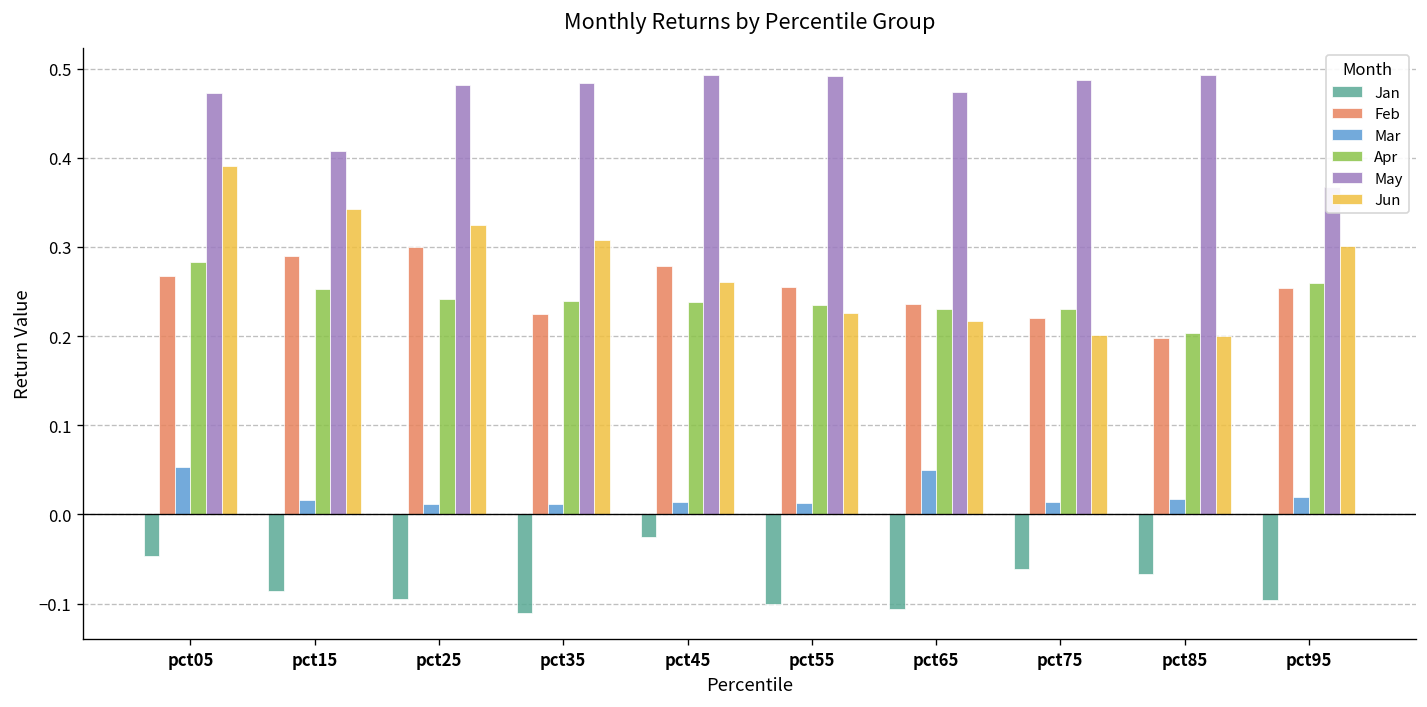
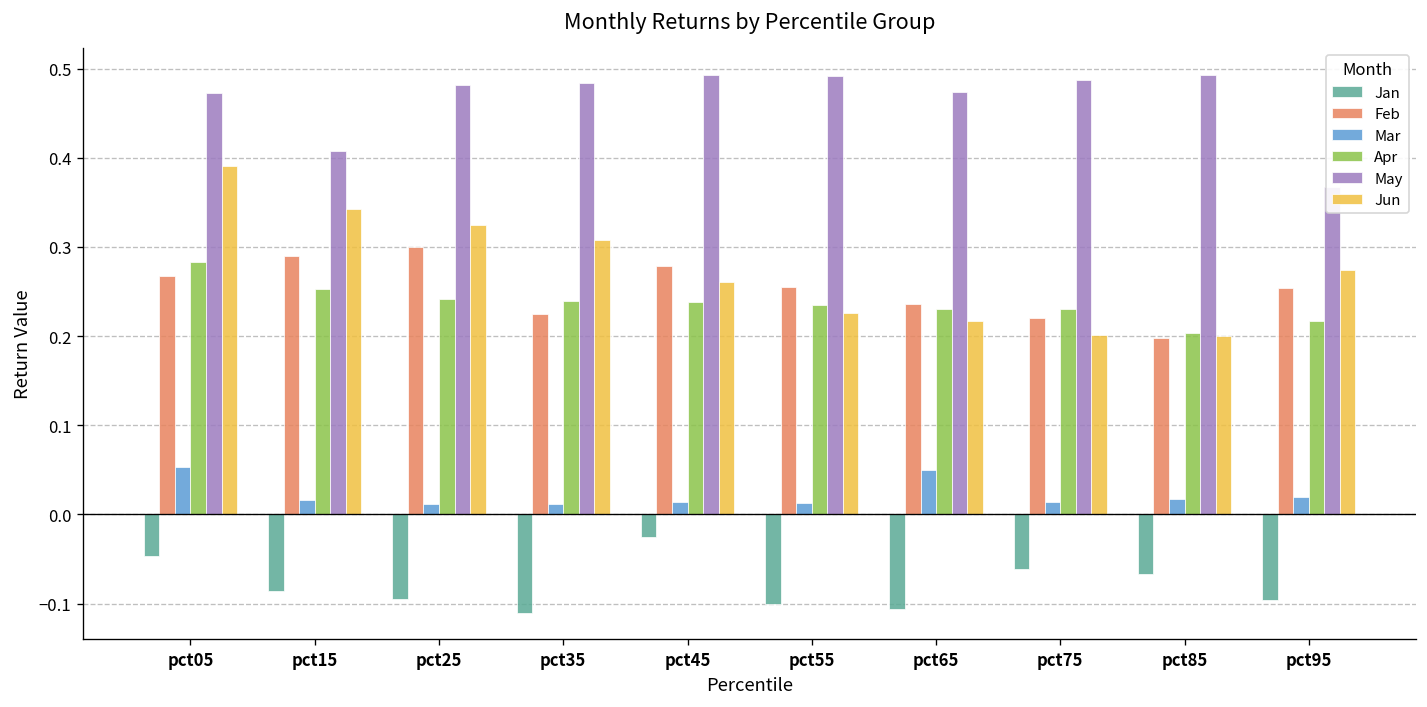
  {
    "Jan": {
      "pct05": -0.05,
      "pct15": -0.09,
      "pct25": -0.10,
      "pct35": -0.11,
      "pct45": -0.02,
      "pct55": -0.10,
      "pct65": -0.11,
      "pct75": -0.06,
      "pct85": -0.07,
      "pct95": -0.10
    },
    "Feb": {
      "pct05": 0.27,
      "pct15": 0.29,
      "pct25": 0.30,
      "pct35": 0.22,
      "pct45": 0.28,
      "pct55": 0.26,
      "pct65": 0.24,
      "pct75": 0.22,
      "pct85": 0.20,
      "pct95": 0.25
    },
    "Mar": {
      "pct05": 0.05,
      "pct15": 0.02,
      "pct25": 0.01,
      "pct35": 0.01,
      "pct45": 0.01,
      "pct55": 0.01,
      "pct65": 0.05,
      "pct75": 0.01,
      "pct85": 0.02,
      "pct95": 0.02
    },
    "Apr": {
      "pct05": 0.28,
      "pct15": 0.25,
      "pct25": 0.24,
      "pct35": 0.24,
      "pct45": 0.24,
      "pct55": 0.23,
      "pct65": 0.23,
      "pct75": 0.23,
      "pct85": 0.20,
-     "pct95": 0.26
+     "pct95": 0.22
    },
    "May": {
      "pct05": 0.47,
      "pct15": 0.41,
      "pct25": 0.48,
      "pct35": 0.48,
      "pct45": 0.49,
      "pct55": 0.49,
      "pct65": 0.47,
      "pct75": 0.49,
      "pct85": 0.49
    },
    "Jun": {
      "pct05": 0.39,
      "pct15": 0.34,
      "pct25": 0.32,
      "pct35": 0.31,
      "pct45": 0.26,
      "pct55": 0.23,
      "pct65": 0.22,
      "pct75": 0.20,
      "pct85": 0.20,
-     "pct95": 0.30
+     "pct95": 0.27
    }
  }
